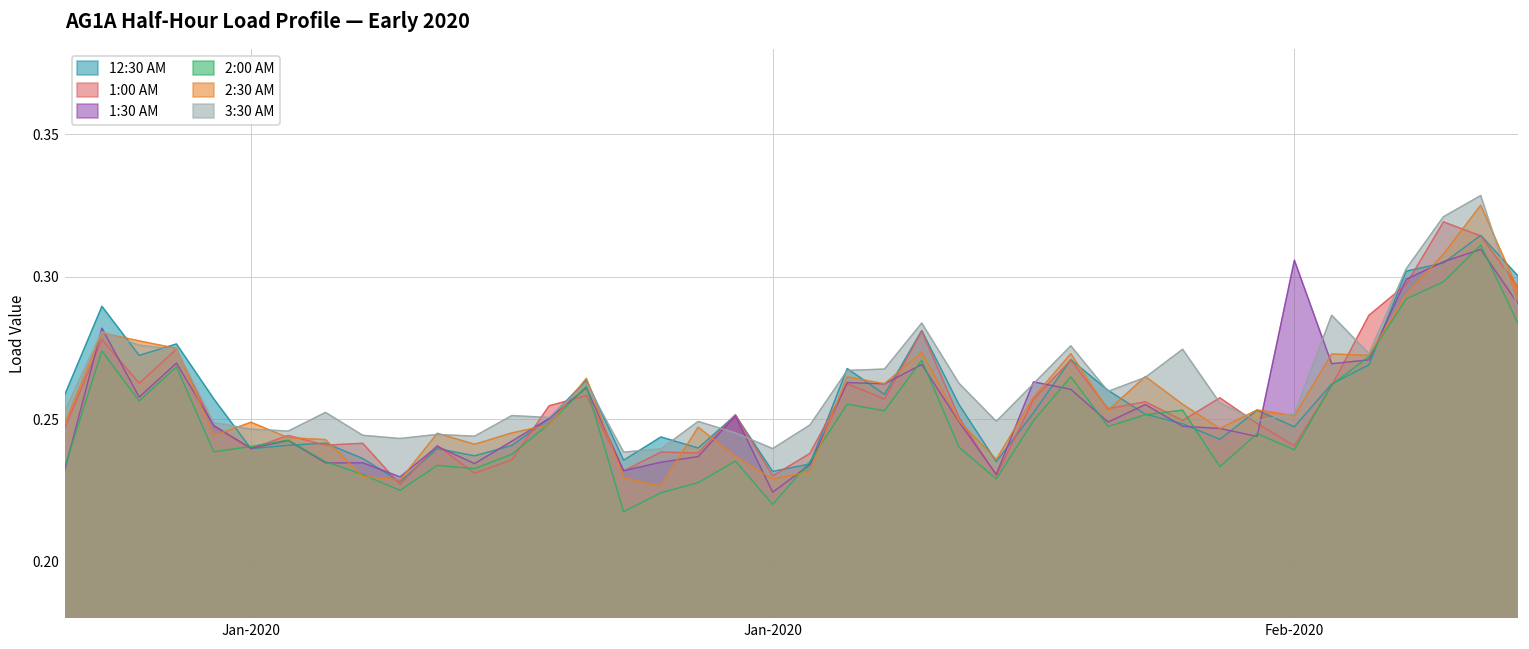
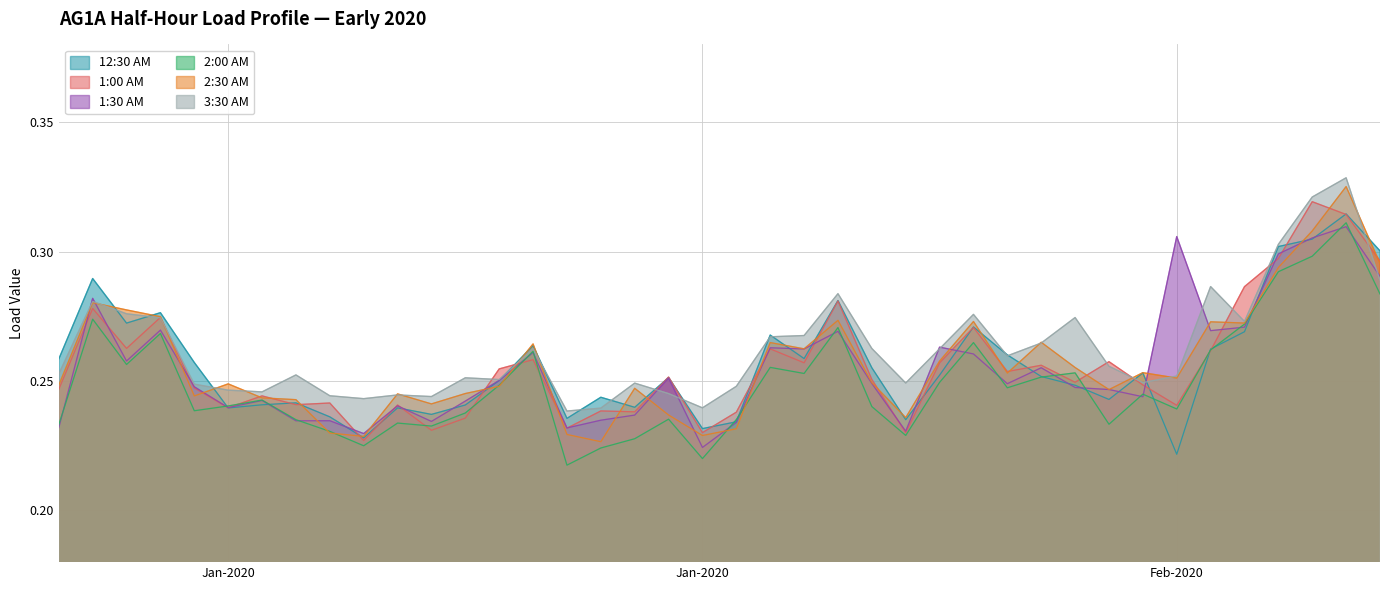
  {
    "12:30 AM": {
-     "Feb-2020": 0.247
+     "Feb-2020": 0.222
    },
    "1:30 AM": {
      "Feb-2020": 0.306
    },
    "2:00 AM": {
      "Feb-2020": 0.239
    }
  }
